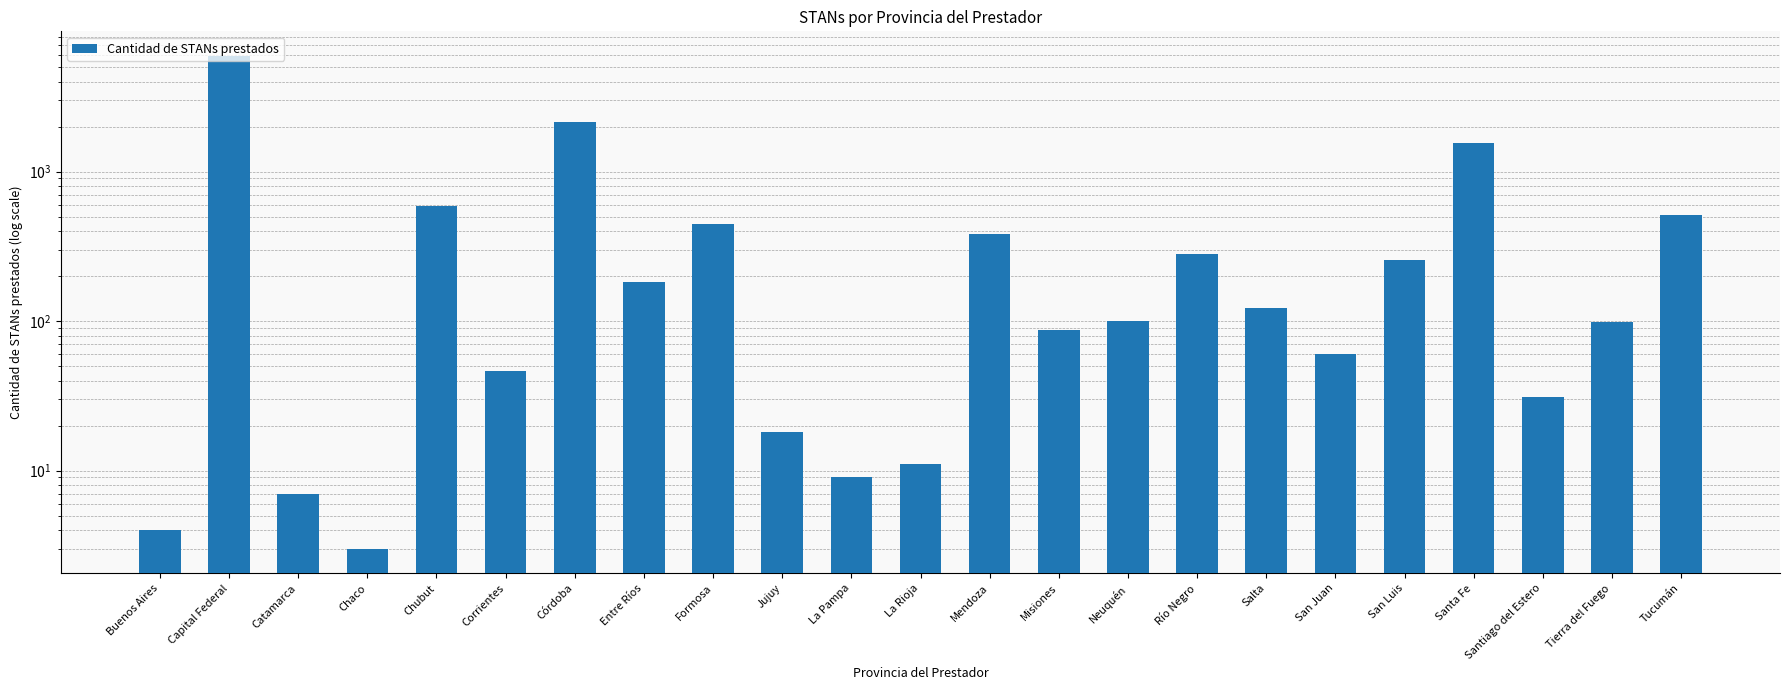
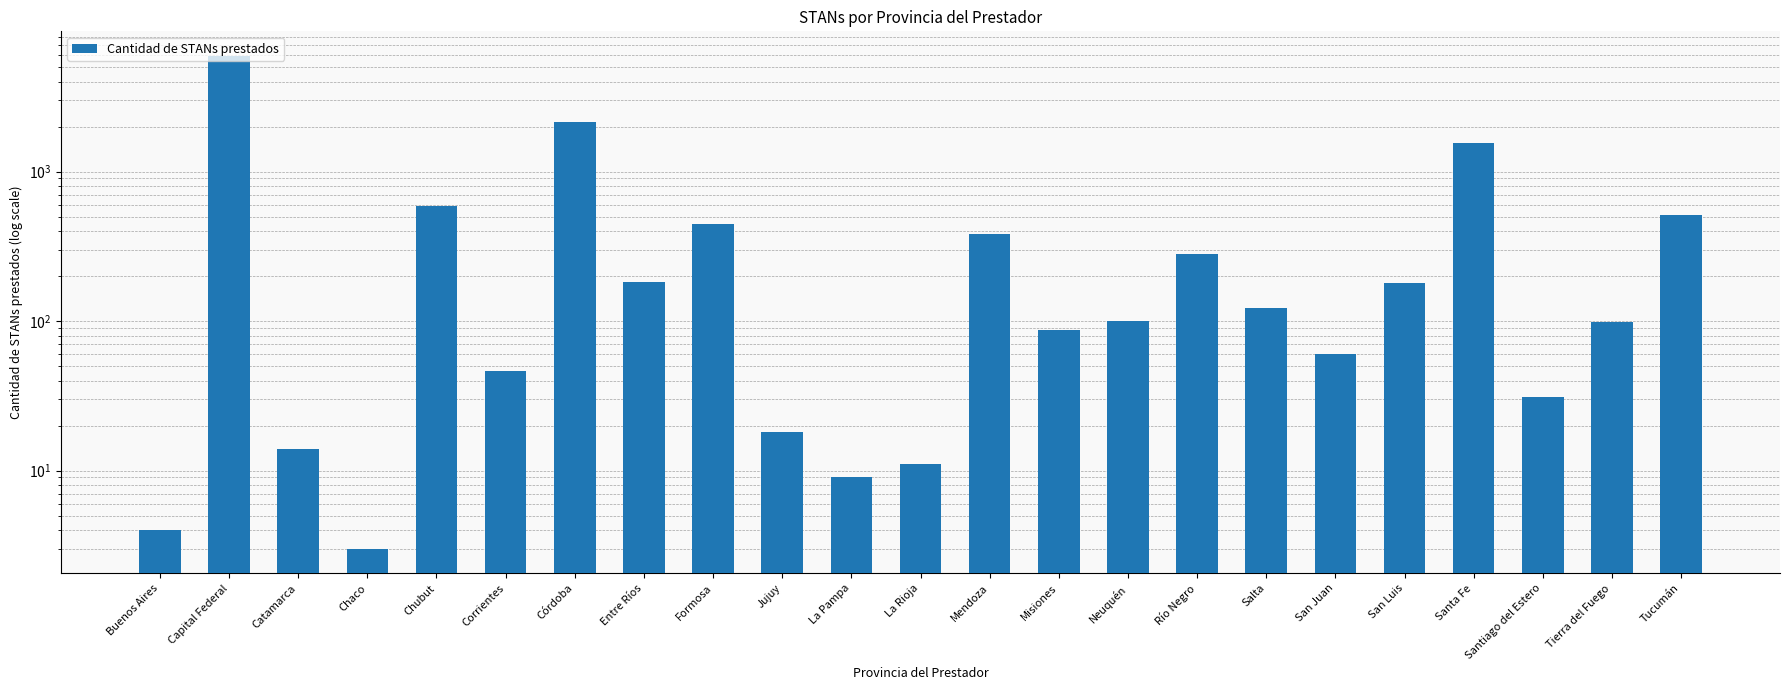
  {
    "Buenos Aires": 4,
-   "Catamarca": 7,
+   "Catamarca": 14,
    "Chaco": 3,
    "Chubut": 590,
    "Corrientes": 46,
    "Córdoba": 2100,
    "Entre Ríos": 180,
    "Formosa": 450,
    "Jujuy": 18,
    "La Pampa": 9,
    "La Rioja": 11,
    "Mendoza": 380,
    "Misiones": 90,
    "Neuquén": 100,
    "Río Negro": 280,
    "Salta": 120,
    "San Juan": 60,
-   "San Luis": 260,
+   "San Luis": 180,
    "Santa Fe": 1500,
    "Santiago del Estero": 31,
    "Tierra del Fuego": 100,
    "Tucumán": 510
  }
